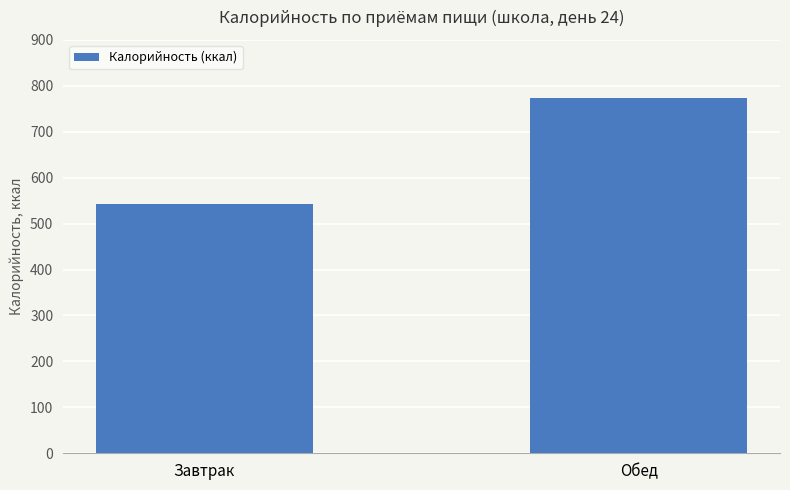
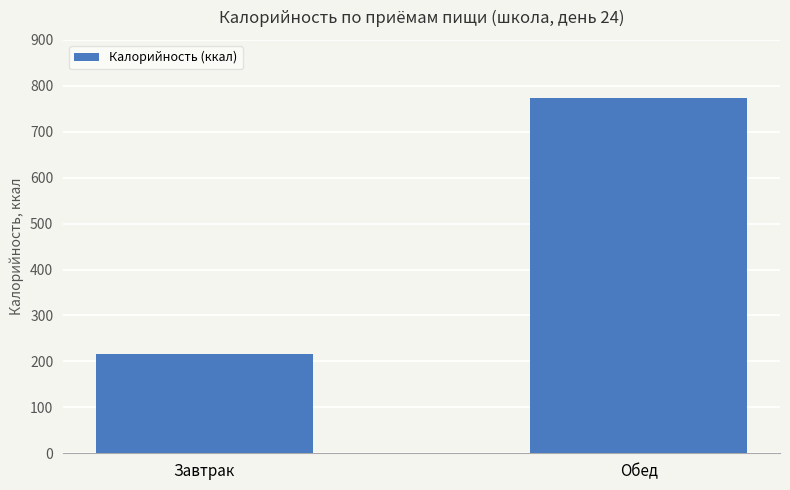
  {
-   "Завтрак": 540,
+   "Завтрак": 220,
    "Обед": 770
  }
